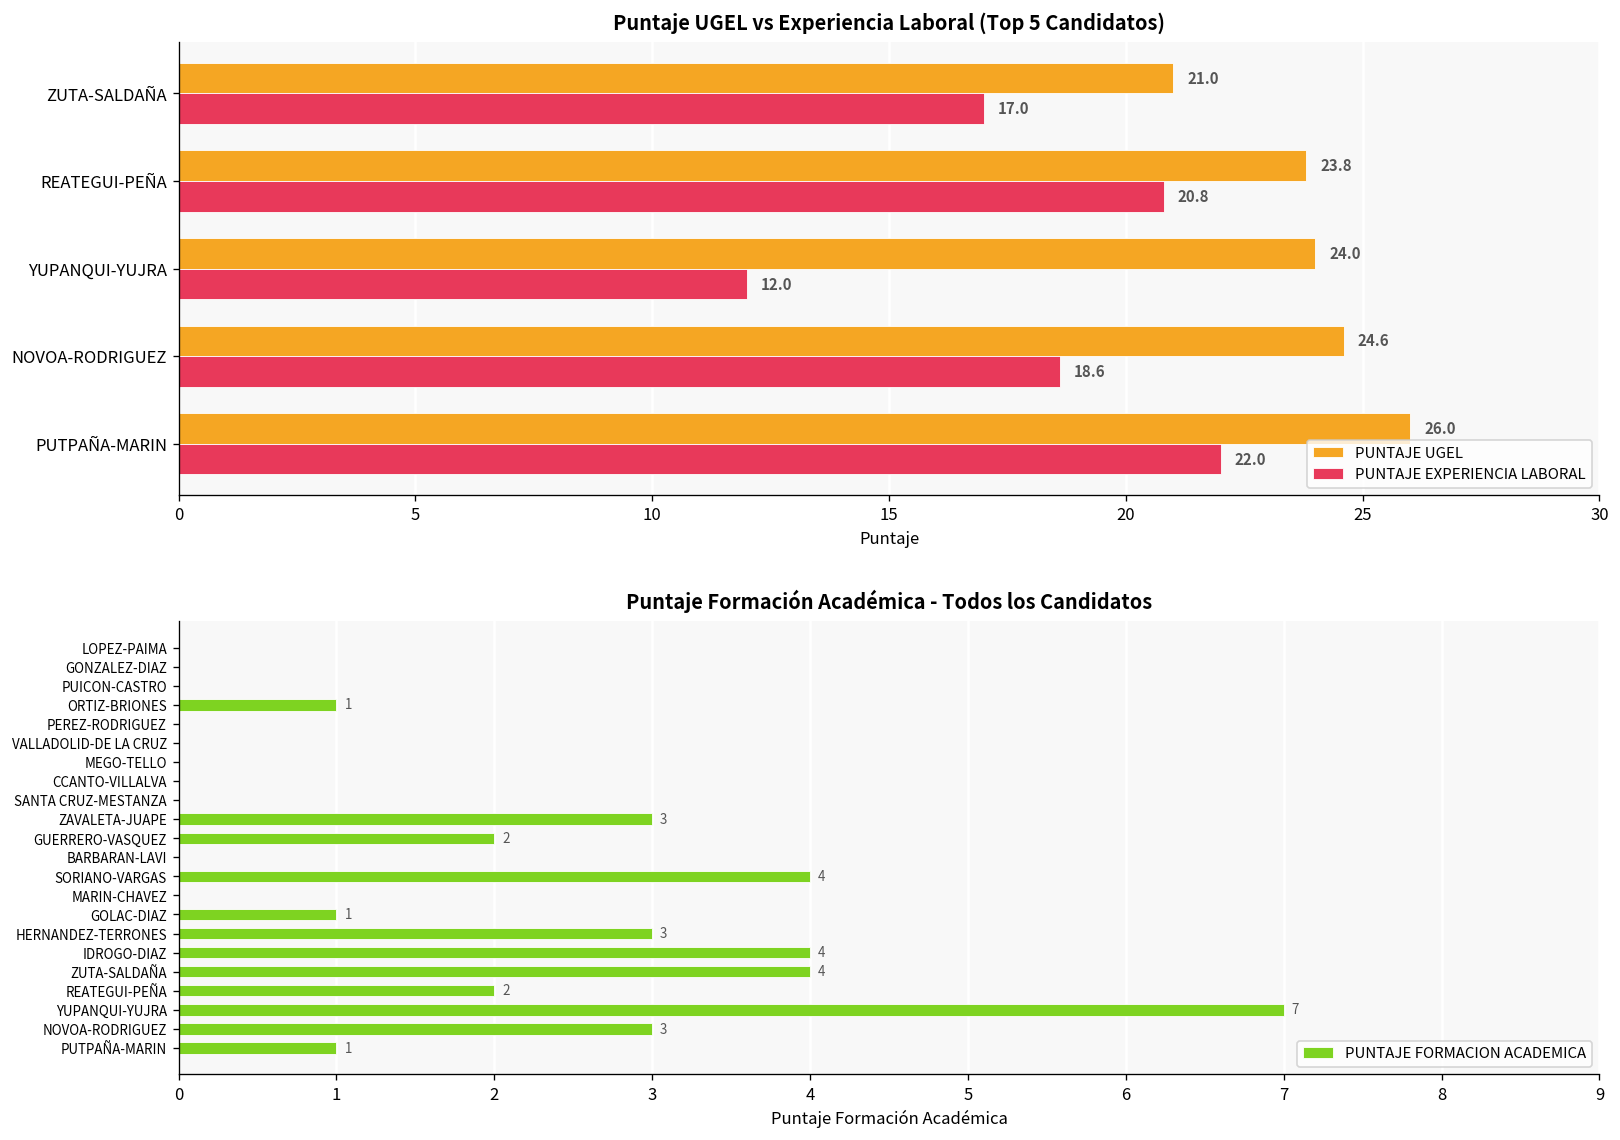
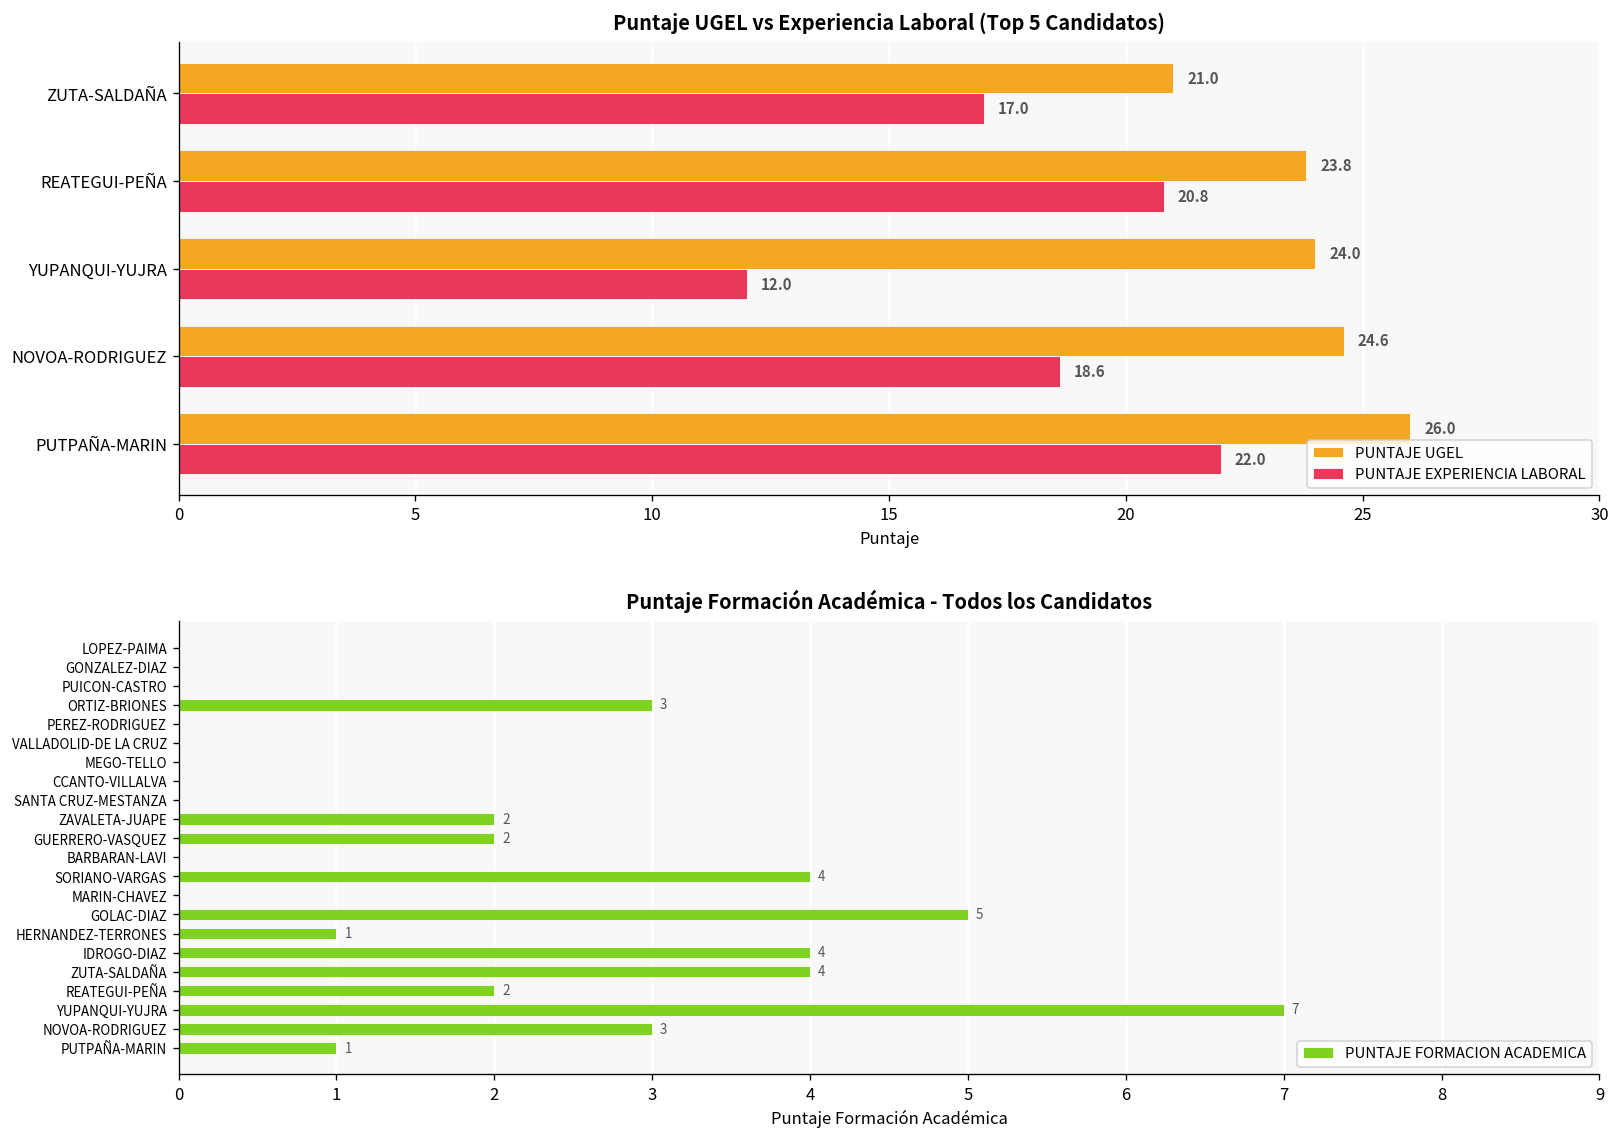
  {
    "Puntaje UGEL vs Experiencia Laboral (Top 5 Candidatos)": {
      "PUNTAJE UGEL": {
        "ZUTA-SALDAÑA": 21.0,
        "REATEGUI-PEÑA": 23.8,
        "YUPANQUI-YUJRA": 24.0,
        "NOVOA-RODRIGUEZ": 24.6,
        "PUTPAÑA-MARIN": 26.0
      },
      "PUNTAJE EXPERIENCIA LABORAL": {
        "ZUTA-SALDAÑA": 17.0,
        "REATEGUI-PEÑA": 20.8,
        "YUPANQUI-YUJRA": 12.0,
        "NOVOA-RODRIGUEZ": 18.6,
        "PUTPAÑA-MARIN": 22.0
      }
    },
    "Puntaje Formación Académica - Todos los Candidatos": {
-     "ORTIZ-BRIONES": 1,
-     "ZAVALETA-JUAPE": 3,
+     "ORTIZ-BRIONES": 3,
+     "ZAVALETA-JUAPE": 2,
      "GUERRERO-VASQUEZ": 2,
      "SORIANO-VARGAS": 4,
-     "GOLAC-DIAZ": 1,
-     "HERNANDEZ-TERRONES": 3,
+     "GOLAC-DIAZ": 5,
+     "HERNANDEZ-TERRONES": 1,
      "IDROGO-DIAZ": 4,
      "ZUTA-SALDAÑA": 4,
      "REATEGUI-PEÑA": 2,
      "YUPANQUI-YUJRA": 7,
      "NOVOA-RODRIGUEZ": 3,
      "PUTPAÑA-MARIN": 1
    }
  }
